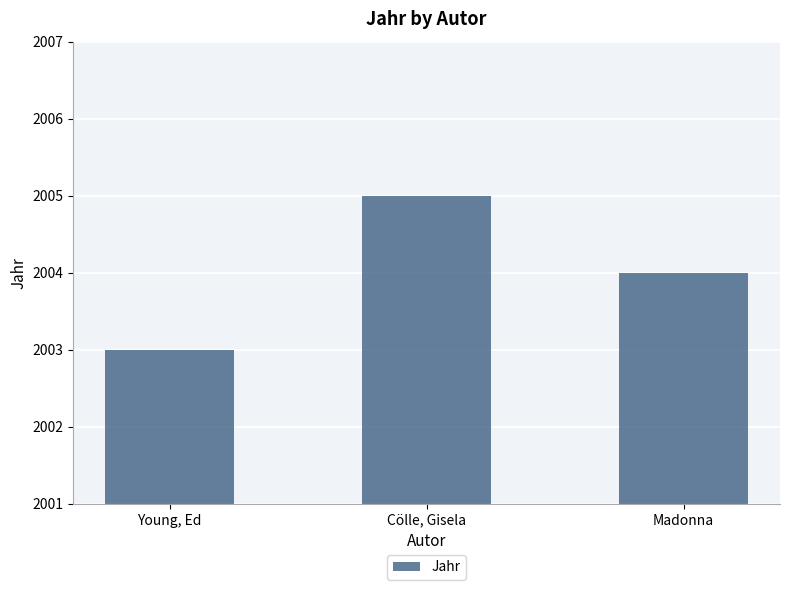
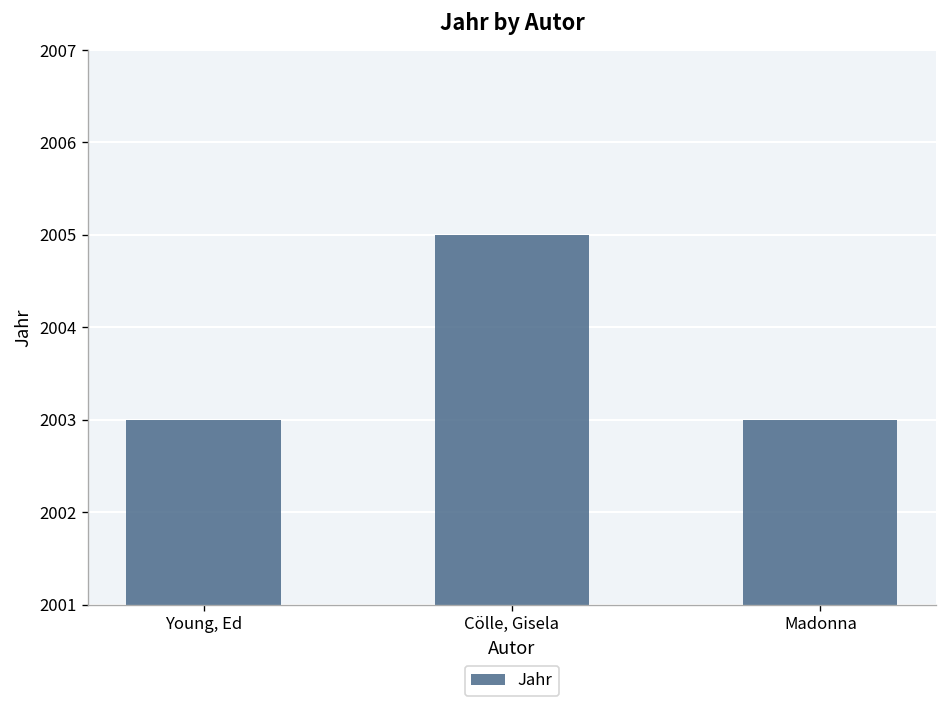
  {
    "Young, Ed": 2003,
    "Cölle, Gisela": 2005,
-   "Madonna": 2004
+   "Madonna": 2003
  }
